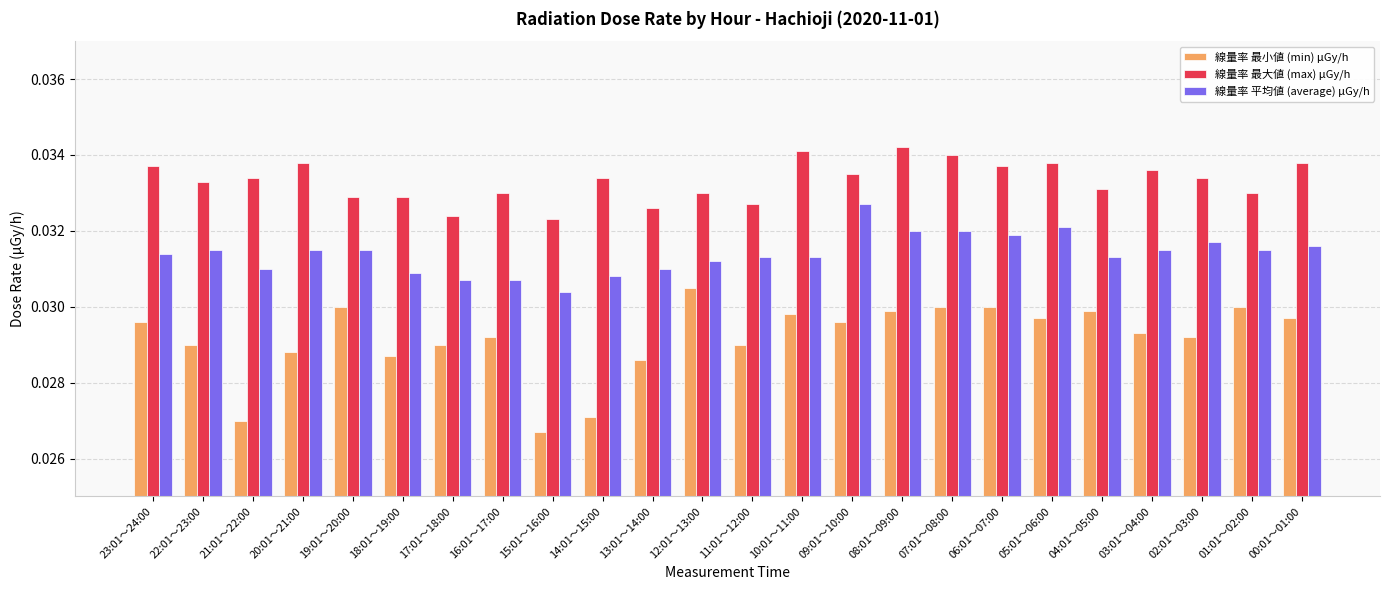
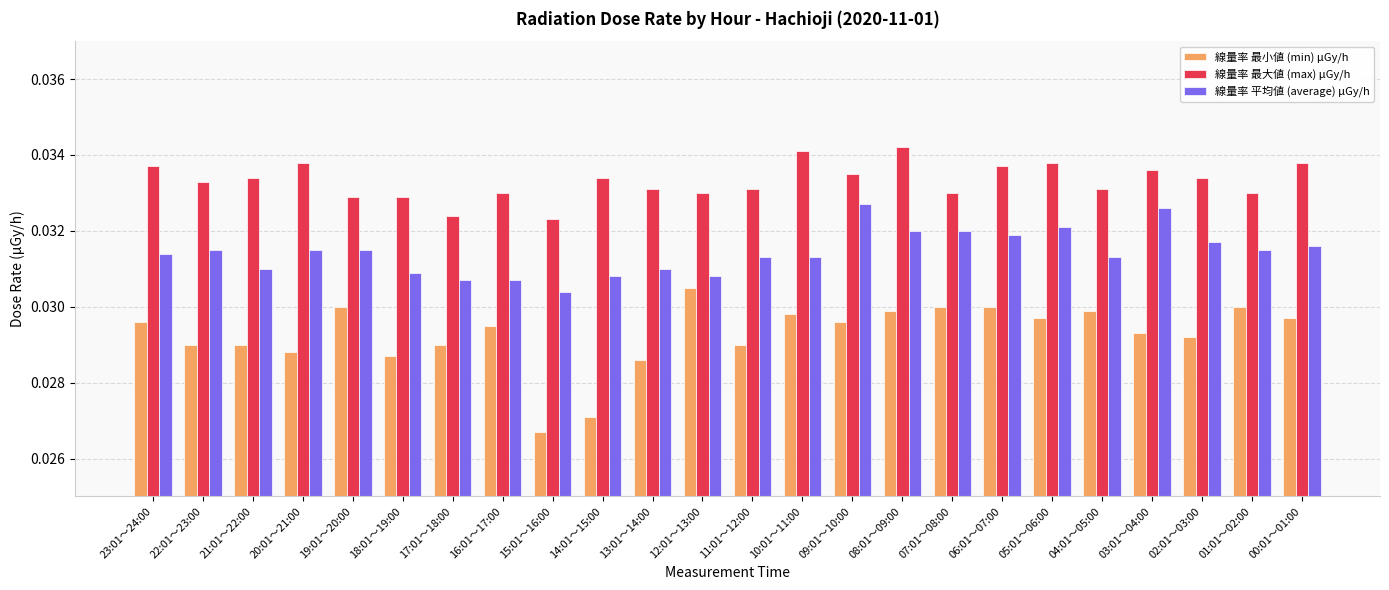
  {
    "線量率 最小値 (min) μGy/h": {
      "23:01～24:00": 0.0296,
      "22:01～23:00": 0.0290,
-     "21:01～22:00": 0.027,
+     "21:01～22:00": 0.029,
      "20:01～21:00": 0.0288,
      "19:01～20:00": 0.0300,
      "18:01～19:00": 0.0287,
      "17:01～18:00": 0.0290,
-     "16:01～17:00": 0.0292,
+     "16:01～17:00": 0.0295,
      "15:01～16:00": 0.0267,
      "14:01～15:00": 0.0271,
      "13:01～14:00": 0.0286,
      "12:01～13:00": 0.0305,
      "11:01～12:00": 0.0290,
      "10:01～11:00": 0.0298,
      "09:01～10:00": 0.0296,
      "08:01～09:00": 0.0299,
      "07:01～08:00": 0.0300,
      "06:01～07:00": 0.0300,
      "05:01～06:00": 0.0297,
      "04:01～05:00": 0.0299,
      "03:01～04:00": 0.0293,
      "02:01～03:00": 0.0292,
      "01:01～02:00": 0.0300,
      "00:01～01:00": 0.0297
    },
    "線量率 最大値 (max) μGy/h": {
      "23:01～24:00": 0.0337,
      "22:01～23:00": 0.0333,
      "21:01～22:00": 0.0334,
      "20:01～21:00": 0.0338,
      "19:01～20:00": 0.0329,
      "18:01～19:00": 0.0329,
      "17:01～18:00": 0.0324,
      "16:01～17:00": 0.0330,
      "15:01～16:00": 0.0323,
      "14:01～15:00": 0.0334,
-     "13:01～14:00": 0.0326,
+     "13:01～14:00": 0.0331,
      "12:01～13:00": 0.0330,
-     "11:01～12:00": 0.0327,
+     "11:01～12:00": 0.0331,
      "10:01～11:00": 0.0341,
      "09:01～10:00": 0.0335,
      "08:01～09:00": 0.0342,
-     "07:01～08:00": 0.034,
+     "07:01～08:00": 0.033,
      "06:01～07:00": 0.0337,
      "05:01～06:00": 0.0338,
      "04:01～05:00": 0.0331,
      "03:01～04:00": 0.0336,
      "02:01～03:00": 0.0334,
      "01:01～02:00": 0.0330,
      "00:01～01:00": 0.0338
    },
    "線量率 平均値 (average) μGy/h": {
      "23:01～24:00": 0.0314,
      "22:01～23:00": 0.0315,
      "21:01～22:00": 0.0310,
      "20:01～21:00": 0.0315,
      "19:01～20:00": 0.0315,
      "18:01～19:00": 0.0309,
      "17:01～18:00": 0.0307,
      "16:01～17:00": 0.0307,
      "15:01～16:00": 0.0304,
      "14:01～15:00": 0.0308,
      "13:01～14:00": 0.0310,
-     "12:01～13:00": 0.0312,
+     "12:01～13:00": 0.0308,
      "11:01～12:00": 0.0313,
      "10:01～11:00": 0.0313,
      "09:01～10:00": 0.0327,
      "08:01～09:00": 0.0320,
      "07:01～08:00": 0.0320,
      "06:01～07:00": 0.0319,
      "05:01～06:00": 0.0321,
      "04:01～05:00": 0.0313,
-     "03:01～04:00": 0.0315,
+     "03:01～04:00": 0.0326,
      "02:01～03:00": 0.0317,
      "01:01～02:00": 0.0315,
      "00:01～01:00": 0.0316
    }
  }
